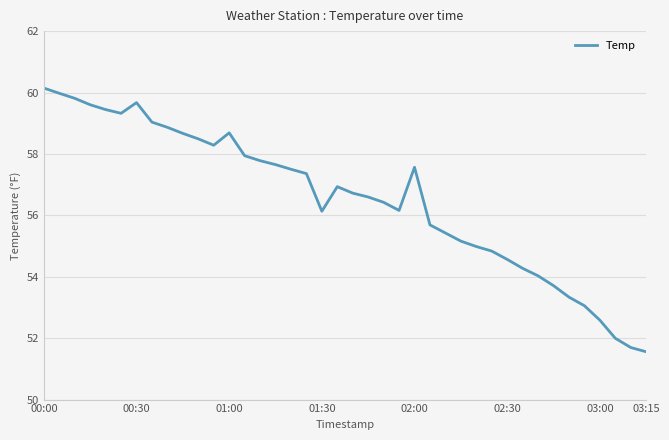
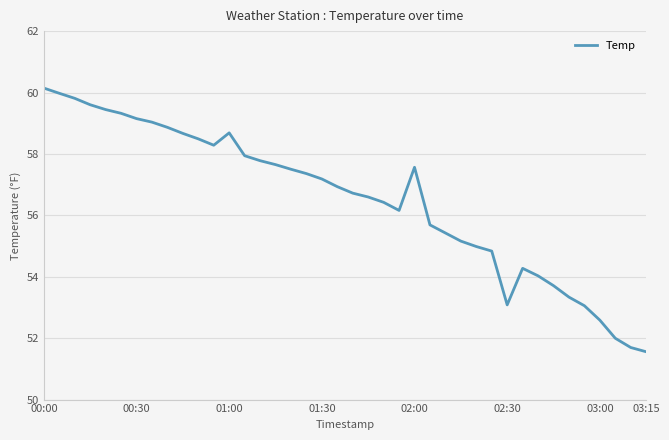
  {
    "00:00": 60.1,
-   "00:30": 59.7,
+   "00:30": 59.2,
    "01:00": 58.7,
-   "01:30": 56.1,
+   "01:30": 57.2,
    "02:00": 57.6,
-   "02:30": 54.6,
+   "02:30": 53.1,
    "03:00": 52.6,
    "03:15": 51.6
  }
